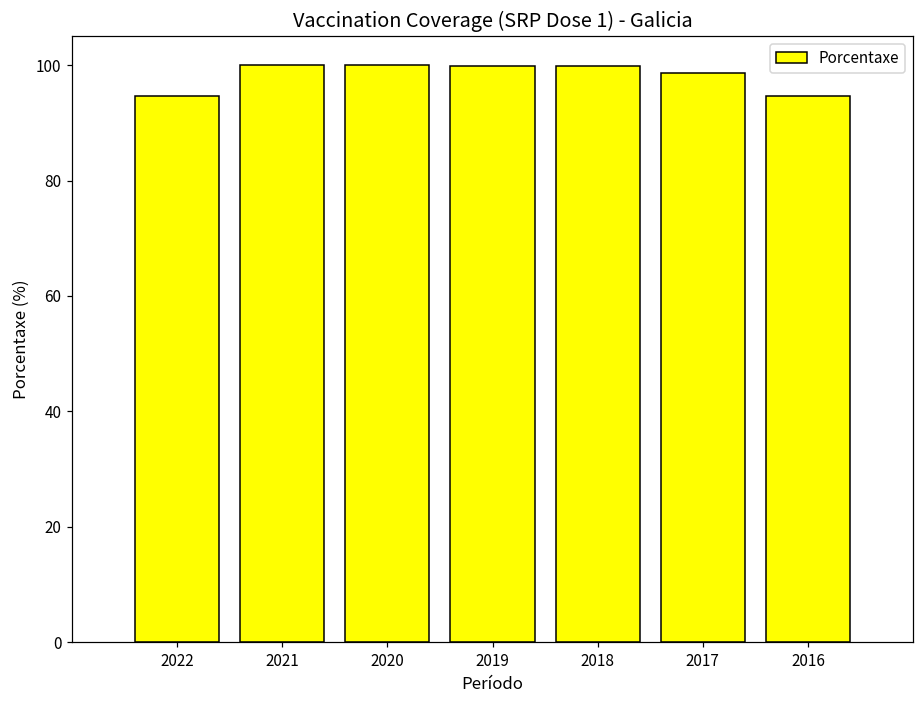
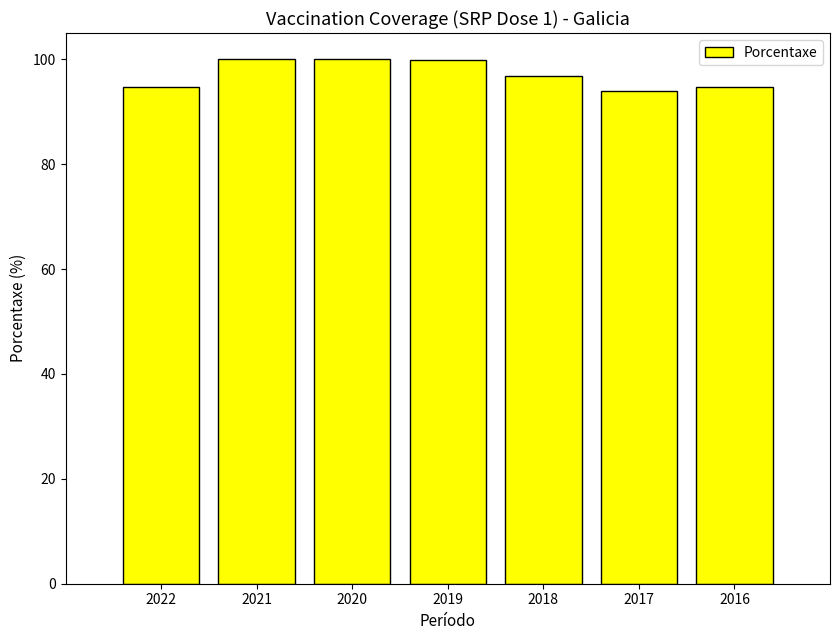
  {
    "2022": 95,
    "2021": 100,
    "2020": 100,
    "2019": 100,
-   "2018": 100,
-   "2017": 99,
+   "2018": 97,
+   "2017": 94,
    "2016": 95
  }
